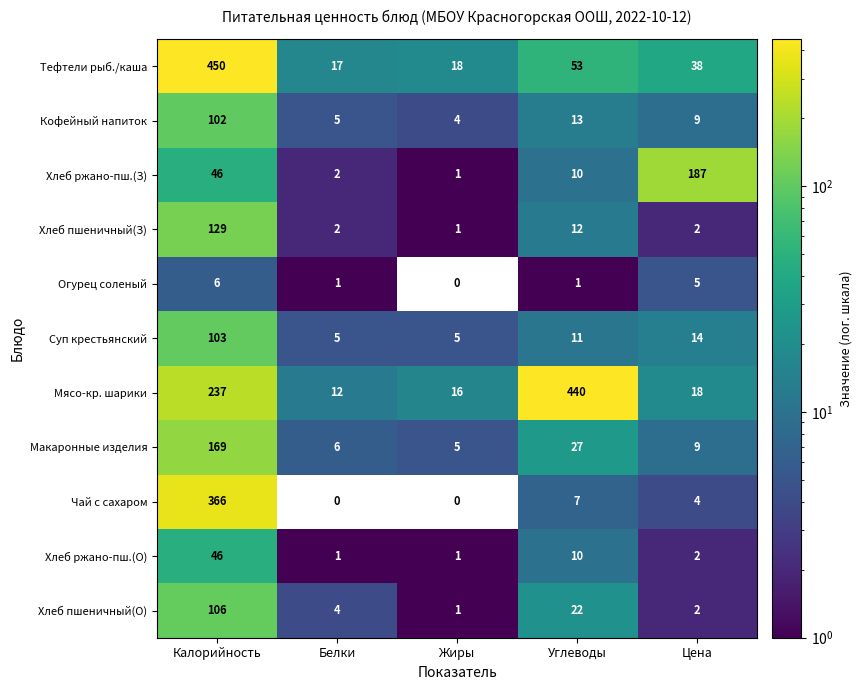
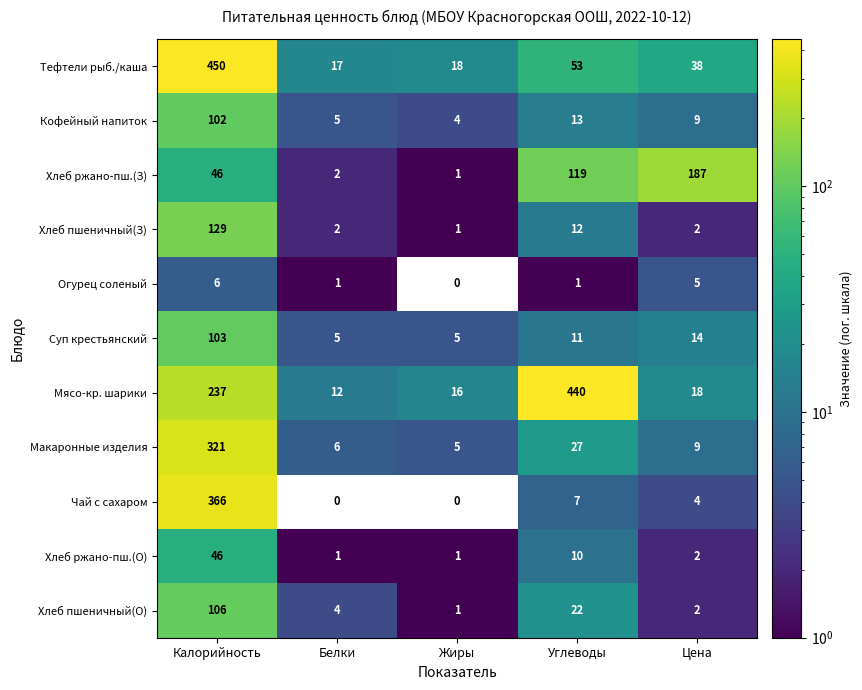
  {
    "Тефтели рыб./каша": {
      "Калорийность": 450,
      "Белки": 17,
      "Жиры": 18,
      "Углеводы": 53,
      "Цена": 38
    },
    "Кофейный напиток": {
      "Калорийность": 102,
      "Белки": 5,
      "Жиры": 4,
      "Углеводы": 13,
      "Цена": 9
    },
    "Хлеб ржано-пш.(З)": {
      "Калорийность": 46,
      "Белки": 2,
      "Жиры": 1,
-     "Углеводы": 10,
+     "Углеводы": 119,
      "Цена": 187
    },
    "Хлеб пшеничный(З)": {
      "Калорийность": 129,
      "Белки": 2,
      "Жиры": 1,
      "Углеводы": 12,
      "Цена": 2
    },
    "Огурец соленый": {
      "Калорийность": 6,
      "Белки": 1,
      "Жиры": 0,
      "Углеводы": 1,
      "Цена": 5
    },
    "Суп крестьянский": {
      "Калорийность": 103,
      "Белки": 5,
      "Жиры": 5,
      "Углеводы": 11,
      "Цена": 14
    },
    "Мясо-кр. шарики": {
      "Калорийность": 237,
      "Белки": 12,
      "Жиры": 16,
      "Углеводы": 440,
      "Цена": 18
    },
    "Макаронные изделия": {
-     "Калорийность": 169,
+     "Калорийность": 321,
      "Белки": 6,
      "Жиры": 5,
      "Углеводы": 27,
      "Цена": 9
    },
    "Чай с сахаром": {
      "Калорийность": 366,
      "Белки": 0,
      "Жиры": 0,
      "Углеводы": 7,
      "Цена": 4
    },
    "Хлеб ржано-пш.(О)": {
      "Калорийность": 46,
      "Белки": 1,
      "Жиры": 1,
      "Углеводы": 10,
      "Цена": 2
    },
    "Хлеб пшеничный(О)": {
      "Калорийность": 106,
      "Белки": 4,
      "Жиры": 1,
      "Углеводы": 22,
      "Цена": 2
    }
  }
